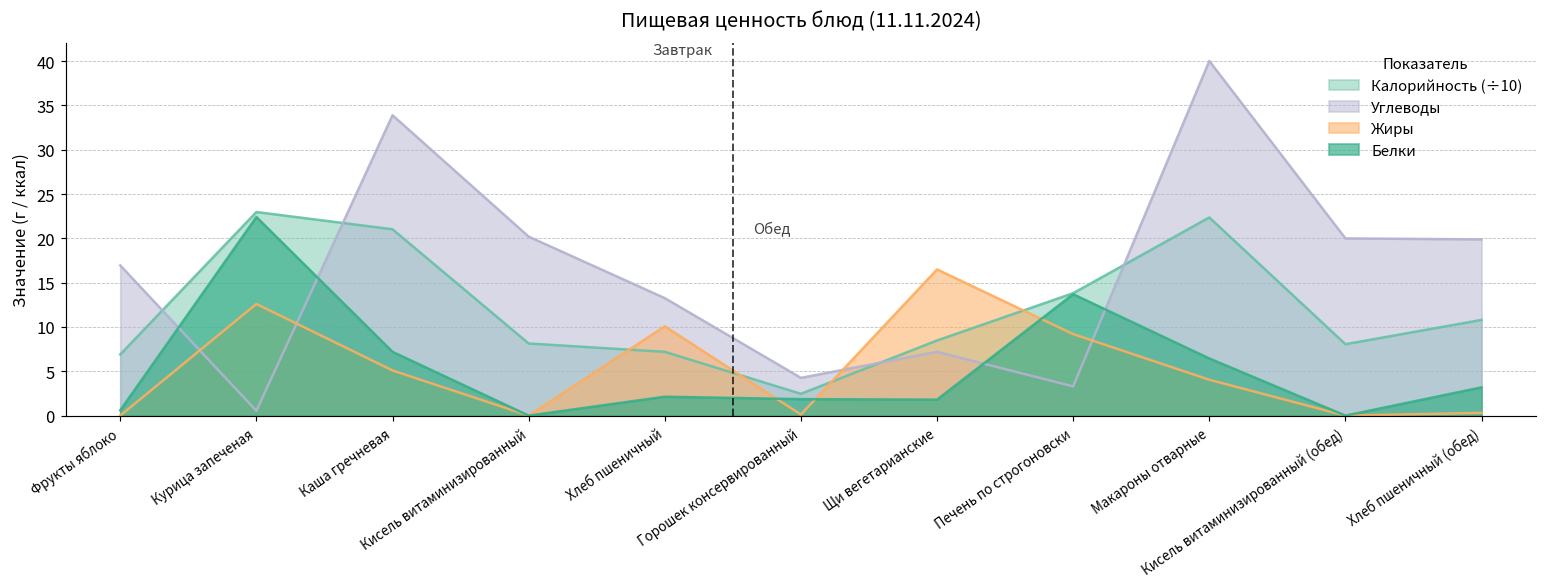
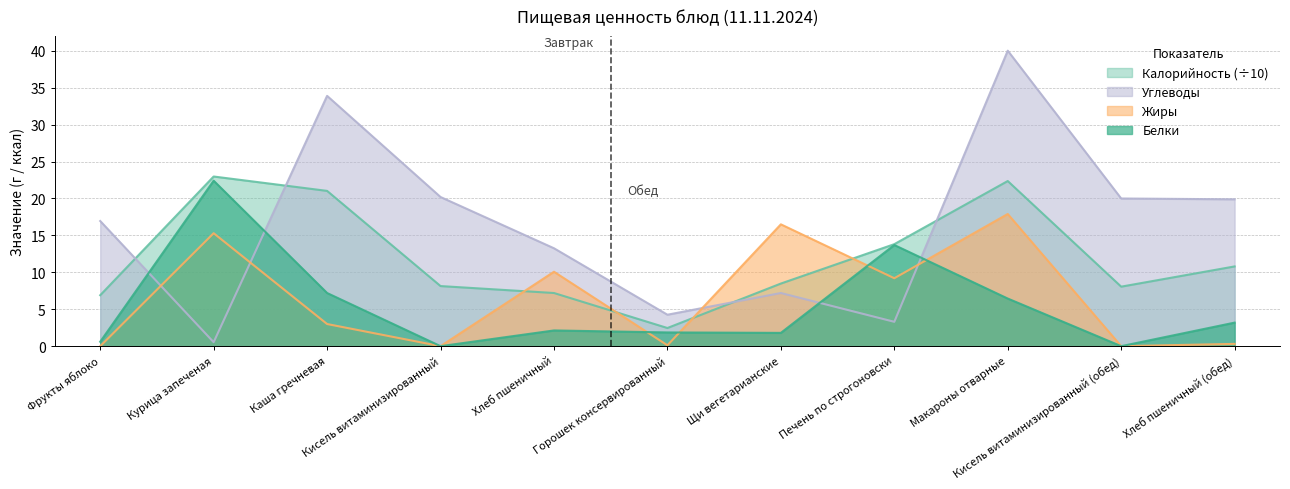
  {
    "Жиры": {
      "Фрукты яблоко": 0,
-     "Курица запеченая": 13,
-     "Каша гречневая": 5,
+     "Курица запеченая": 15,
+     "Каша гречневая": 3,
      "Хлеб пшеничный": 10,
      "Горошек консервированный": 0,
      "Щи вегетарианские": 17,
      "Печень по строгоновски": 9,
-     "Макароны отварные": 4,
+     "Макароны отварные": 18,
      "Хлеб пшеничный (обед)": 0
    }
  }
